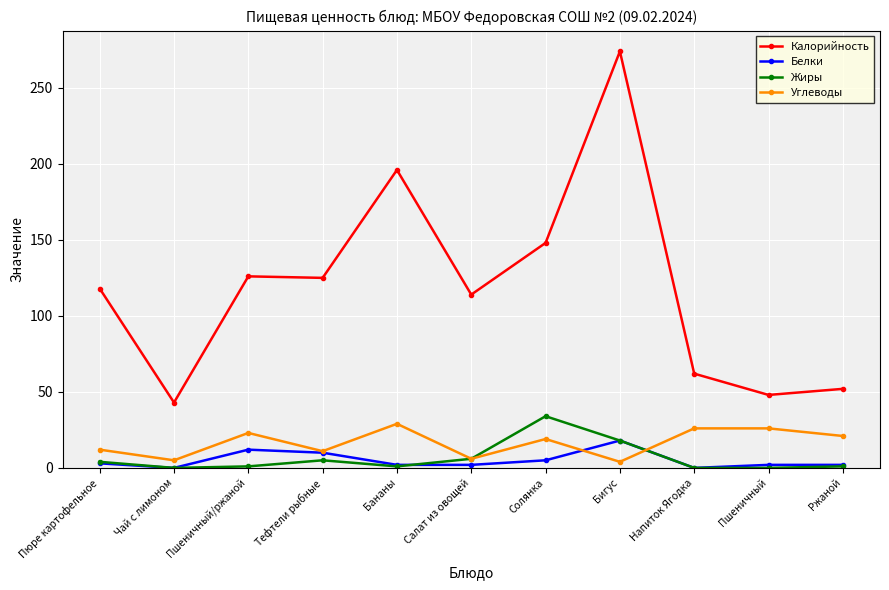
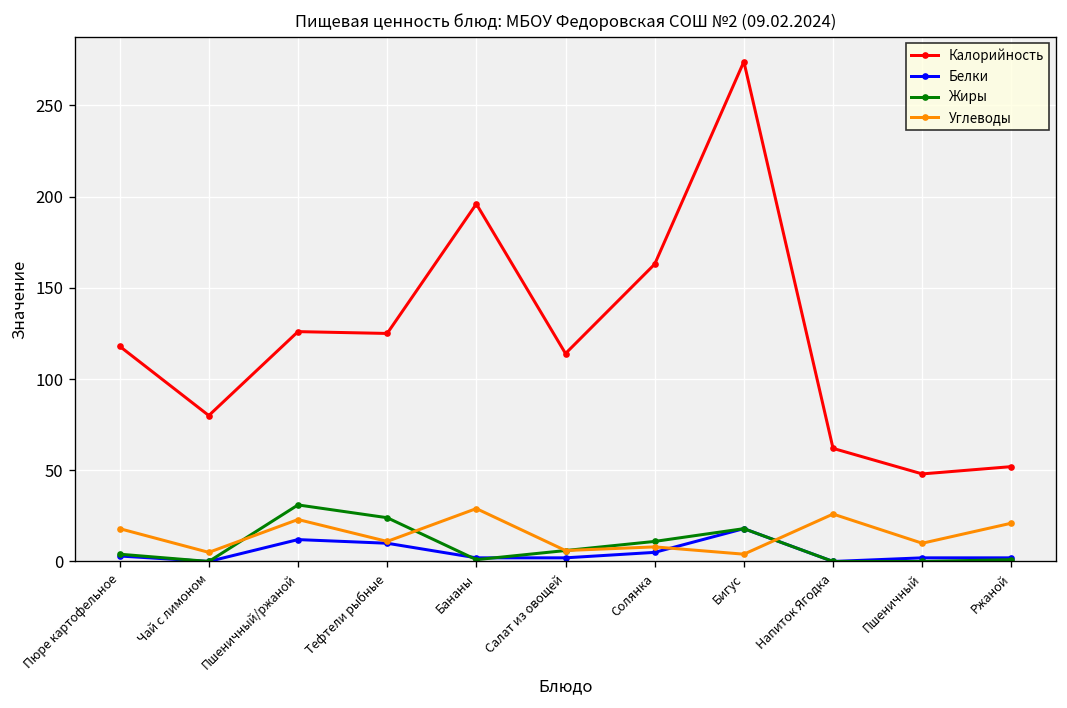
  {
    "Калорийность": {
      "Пюре картофельное": 118,
-     "Чай с лимоном": 43,
+     "Чай с лимоном": 80,
      "Пшеничный/ржаной": 126,
      "Тефтели рыбные": 125,
      "Бананы": 196,
      "Салат из овощей": 114,
-     "Солянка": 148,
+     "Солянка": 163,
      "Бигус": 274,
      "Напиток Ягодка": 62,
      "Пшеничный": 48,
      "Ржаной": 52
    },
    "Белки": {
      "Пшеничный/ржаной": 12,
      "Салат из овощей": 2,
      "Солянка": 5,
      "Пшеничный": 2
    },
    "Жиры": {
-     "Пшеничный/ржаной": 1,
-     "Тефтели рыбные": 5,
-     "Солянка": 34,
+     "Пшеничный/ржаной": 31,
+     "Тефтели рыбные": 24,
+     "Солянка": 11,
      "Пшеничный": 0
    },
    "Углеводы": {
-     "Пюре картофельное": 12,
+     "Пюре картофельное": 18,
      "Чай с лимоном": 5,
      "Пшеничный/ржаной": 23,
      "Бананы": 29,
-     "Солянка": 19,
+     "Солянка": 8,
      "Бигус": 4,
      "Напиток Ягодка": 26,
-     "Пшеничный": 26,
+     "Пшеничный": 10,
      "Ржаной": 21
    }
  }
